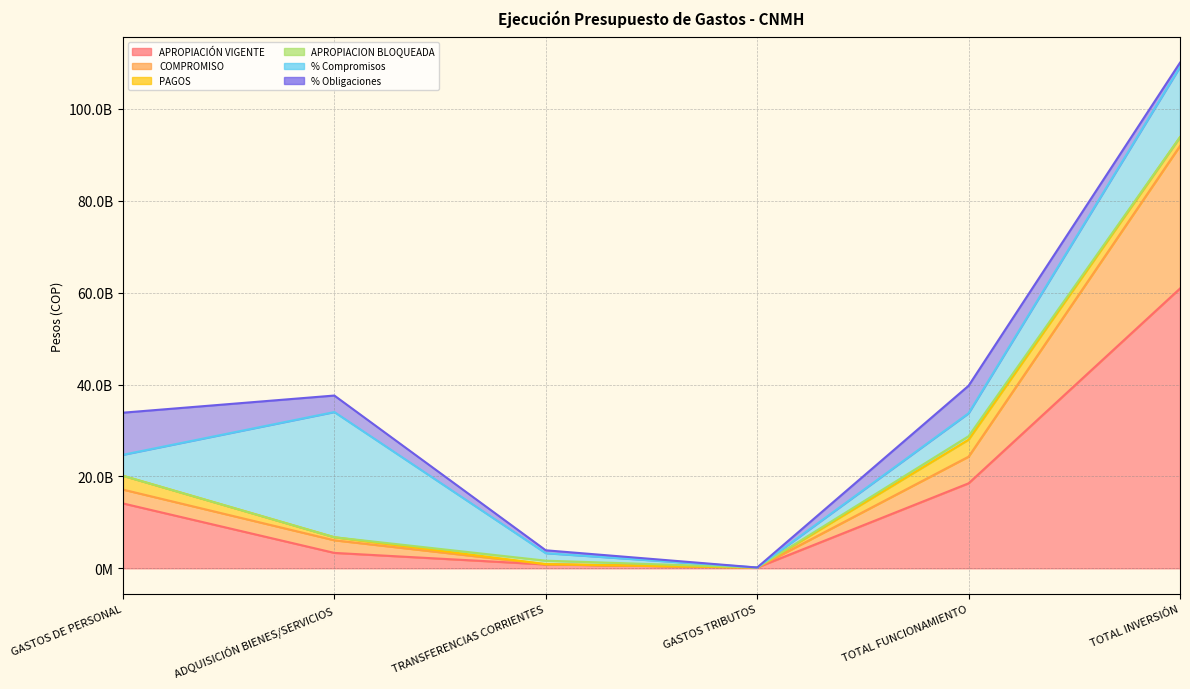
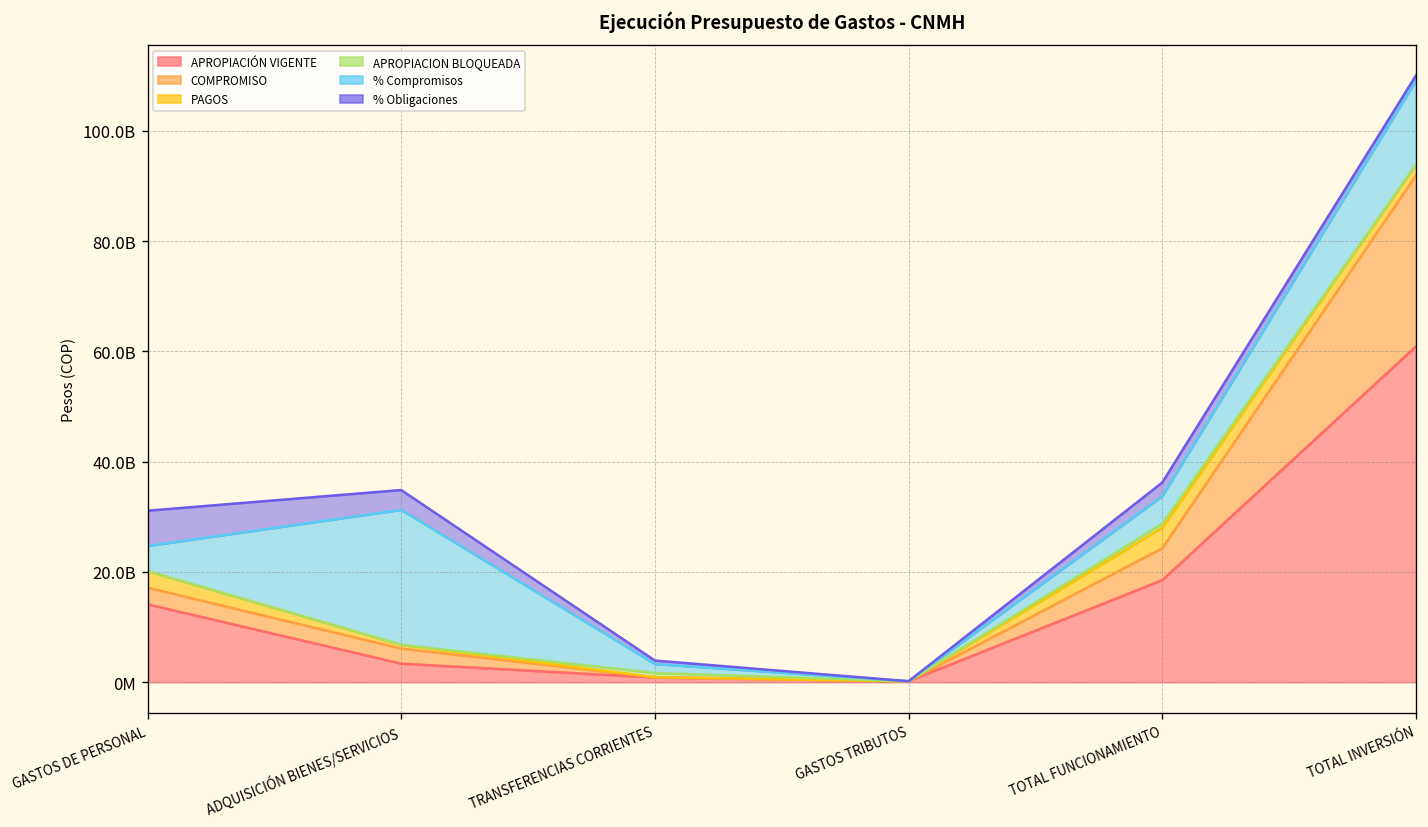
  {
    "PAGOS": {
      "TOTAL FUNCIONAMIENTO": 4000000000
    },
    "APROPIACION BLOQUEADA": {
      "TRANSFERENCIAS CORRIENTES": 1000000000,
      "TOTAL FUNCIONAMIENTO": 1000000000
    },
    "% Compromisos": {
      "GASTOS DE PERSONAL": 5000000000,
-     "ADQUISICIÓN BIENES/SERVICIOS": 27000000000,
+     "ADQUISICIÓN BIENES/SERVICIOS": 24000000000,
      "TRANSFERENCIAS CORRIENTES": 2000000000,
      "TOTAL FUNCIONAMIENTO": 5000000000,
      "TOTAL INVERSIÓN": 15000000000
    },
    "% Obligaciones": {
-     "GASTOS DE PERSONAL": 9000000000,
+     "GASTOS DE PERSONAL": 6000000000,
      "ADQUISICIÓN BIENES/SERVICIOS": 4000000000,
      "TRANSFERENCIAS CORRIENTES": 1000000000,
-     "TOTAL FUNCIONAMIENTO": 6000000000,
+     "TOTAL FUNCIONAMIENTO": 2000000000,
      "TOTAL INVERSIÓN": 1000000000
    }
  }
